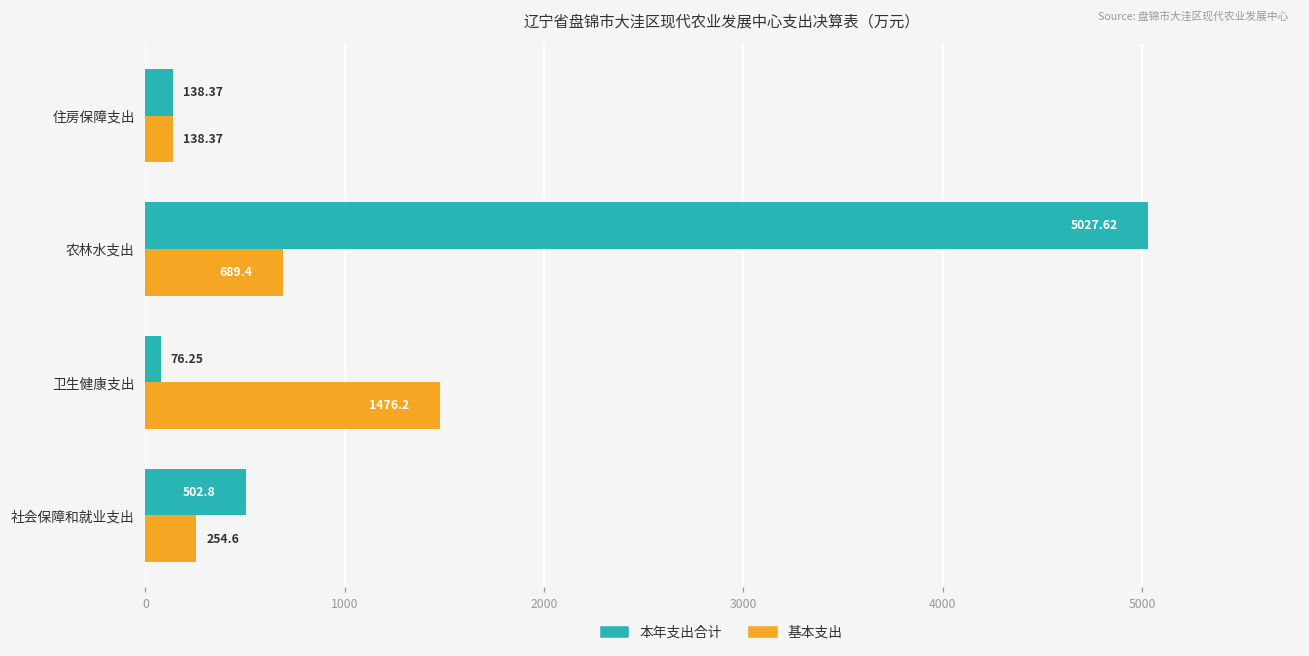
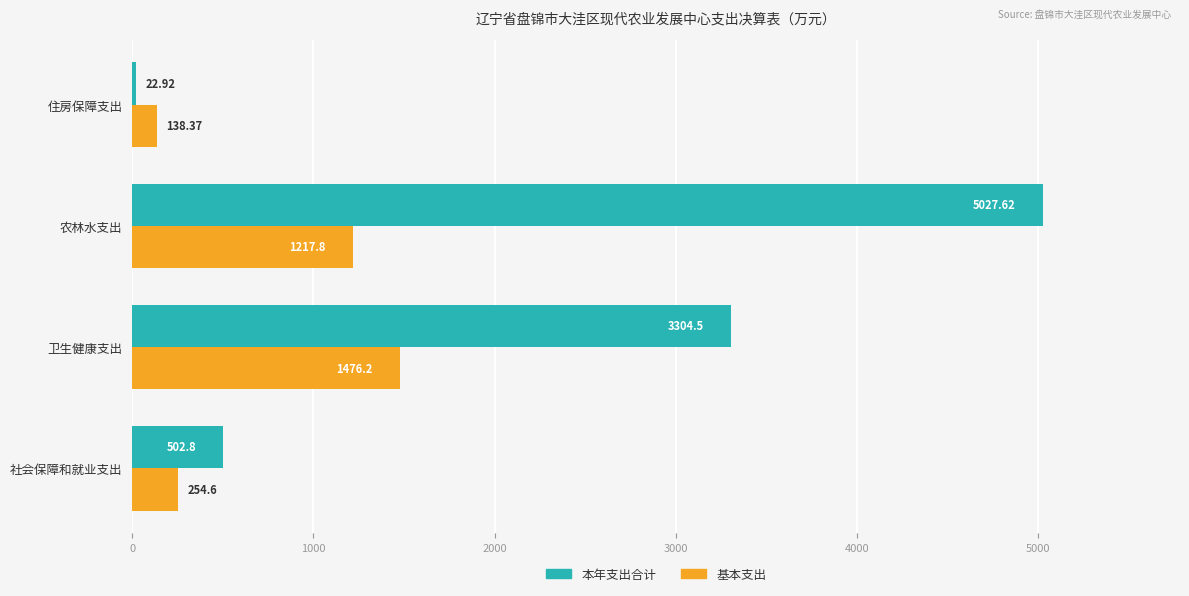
  {
    "本年支出合计": {
-     "住房保障支出": 138.37,
+     "住房保障支出": 22.92,
      "农林水支出": 5027.62,
-     "卫生健康支出": 76.25,
+     "卫生健康支出": 3304.5,
      "社会保障和就业支出": 502.8
    },
    "基本支出": {
      "住房保障支出": 138.37,
-     "农林水支出": 689.4,
+     "农林水支出": 1217.8,
      "卫生健康支出": 1476.2,
      "社会保障和就业支出": 254.6
    }
  }
